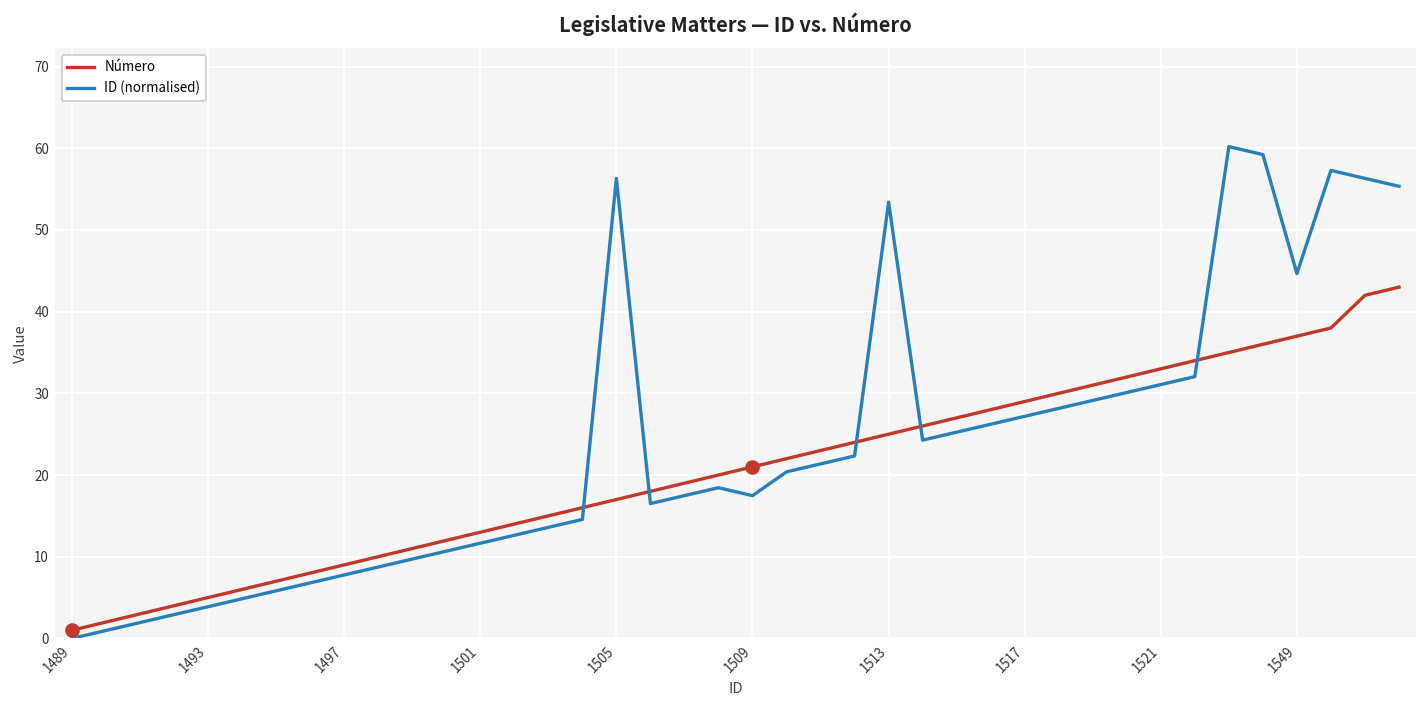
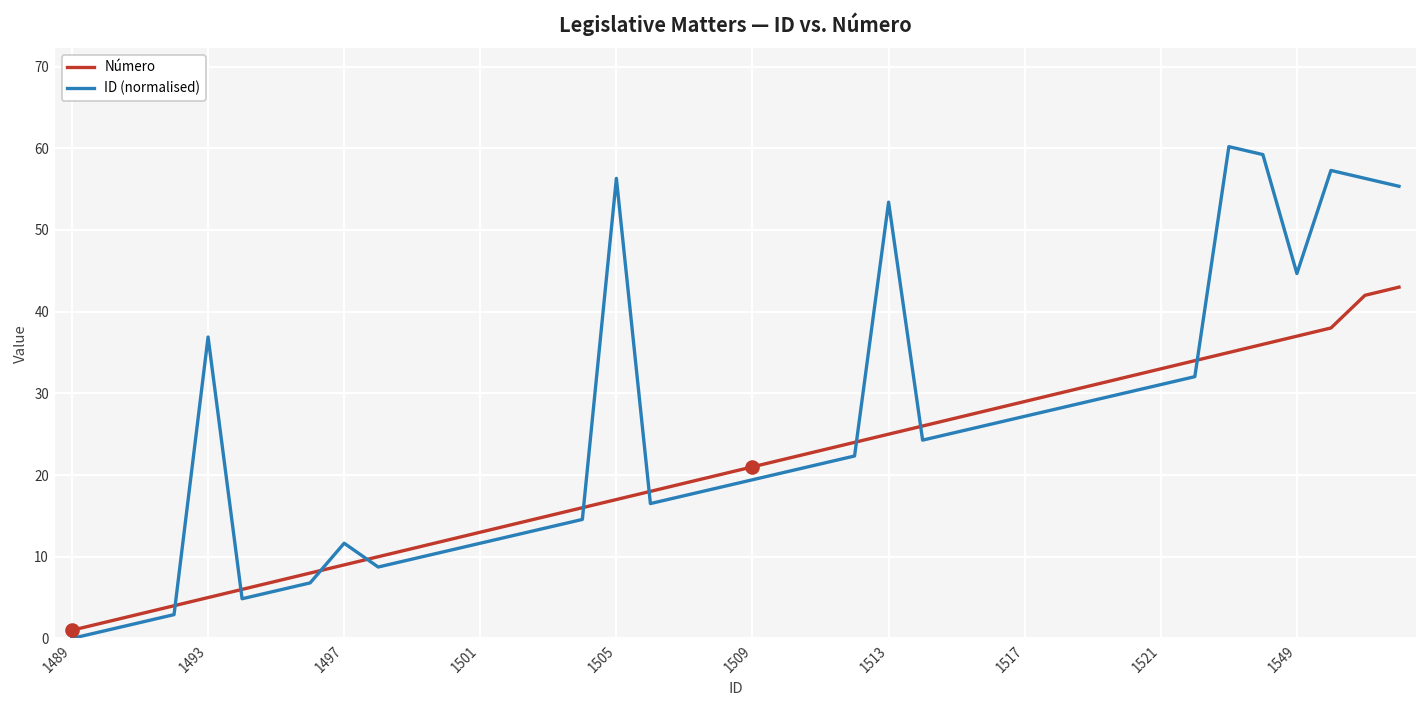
  {
    "ID (normalised)": {
      "1489": 0,
-     "1493": 4,
-     "1497": 8,
+     "1493": 37,
+     "1497": 12,
      "1501": 12,
      "1505": 56,
-     "1509": 17,
+     "1509": 19,
      "1513": 53,
      "1517": 27,
      "1521": 31,
      "1549": 45
    }
  }
